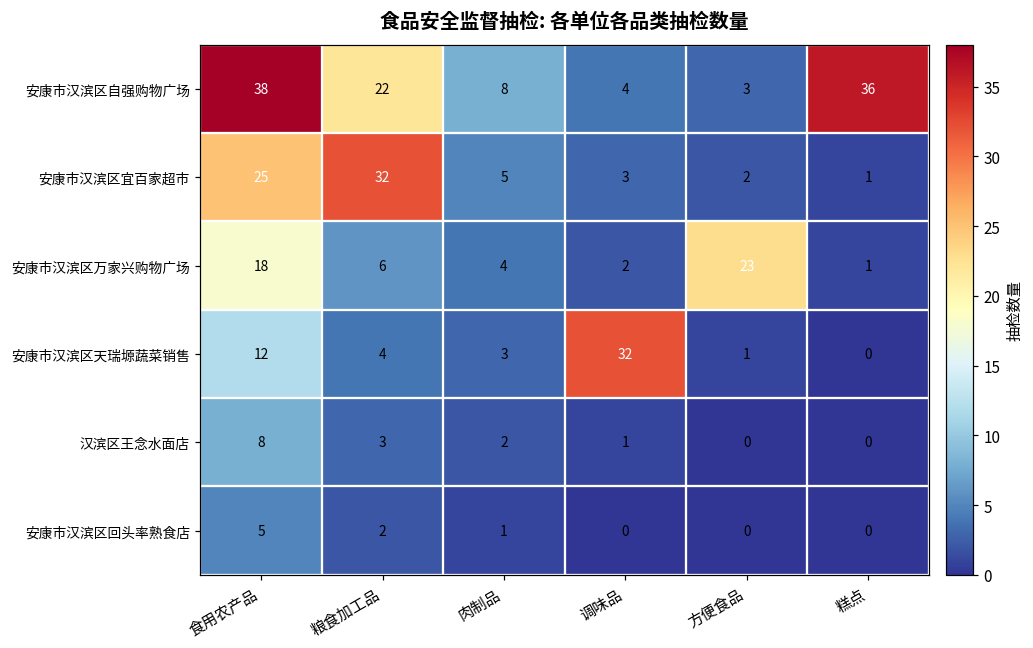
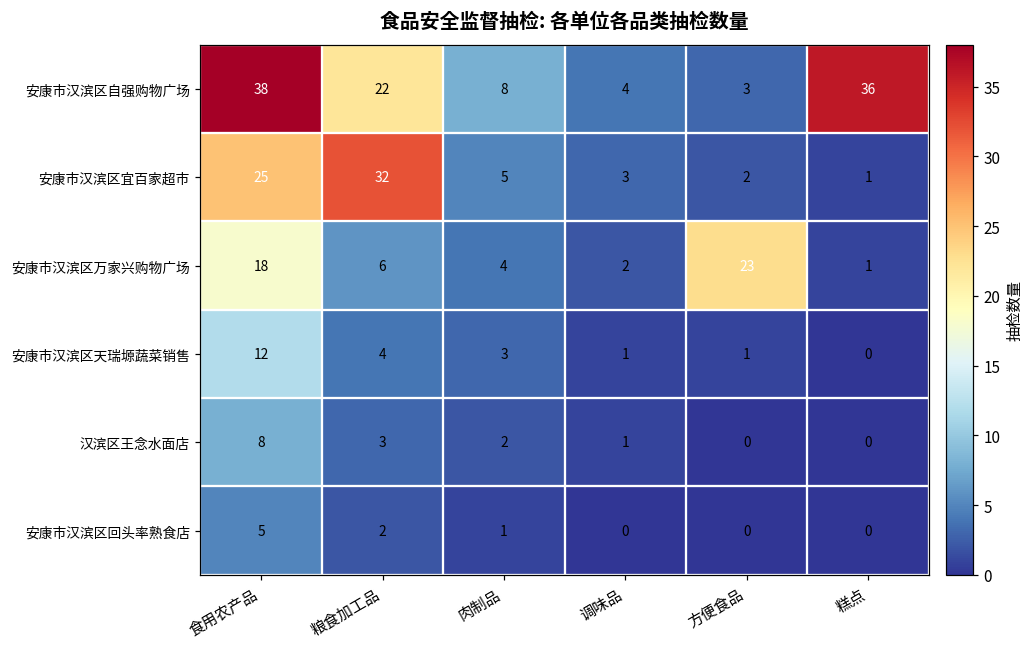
  {
    "安康市汉滨区自强购物广场": {
      "食用农产品": 38,
      "粮食加工品": 22,
      "肉制品": 8,
      "调味品": 4,
      "方便食品": 3,
      "糕点": 36
    },
    "安康市汉滨区宜百家超市": {
      "食用农产品": 25,
      "粮食加工品": 32,
      "肉制品": 5,
      "调味品": 3,
      "方便食品": 2,
      "糕点": 1
    },
    "安康市汉滨区万家兴购物广场": {
      "食用农产品": 18,
      "粮食加工品": 6,
      "肉制品": 4,
      "调味品": 2,
      "方便食品": 23,
      "糕点": 1
    },
    "安康市汉滨区天瑞塬蔬菜销售": {
      "食用农产品": 12,
      "粮食加工品": 4,
      "肉制品": 3,
-     "调味品": 32,
+     "调味品": 1,
      "方便食品": 1,
      "糕点": 0
    },
    "汉滨区王念水面店": {
      "食用农产品": 8,
      "粮食加工品": 3,
      "肉制品": 2,
      "调味品": 1,
      "方便食品": 0,
      "糕点": 0
    },
    "安康市汉滨区回头率熟食店": {
      "食用农产品": 5,
      "粮食加工品": 2,
      "肉制品": 1,
      "调味品": 0,
      "方便食品": 0,
      "糕点": 0
    }
  }
